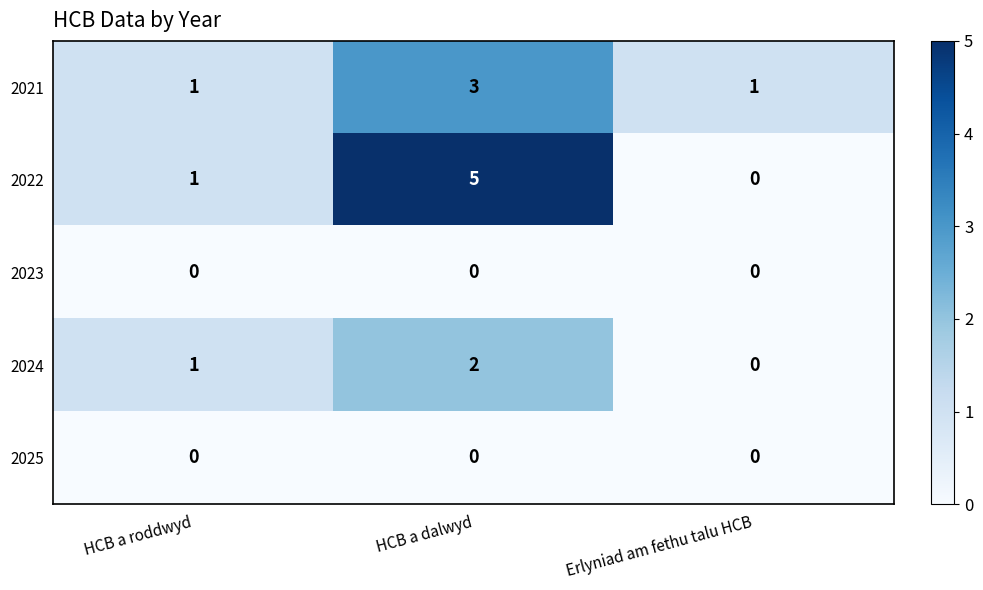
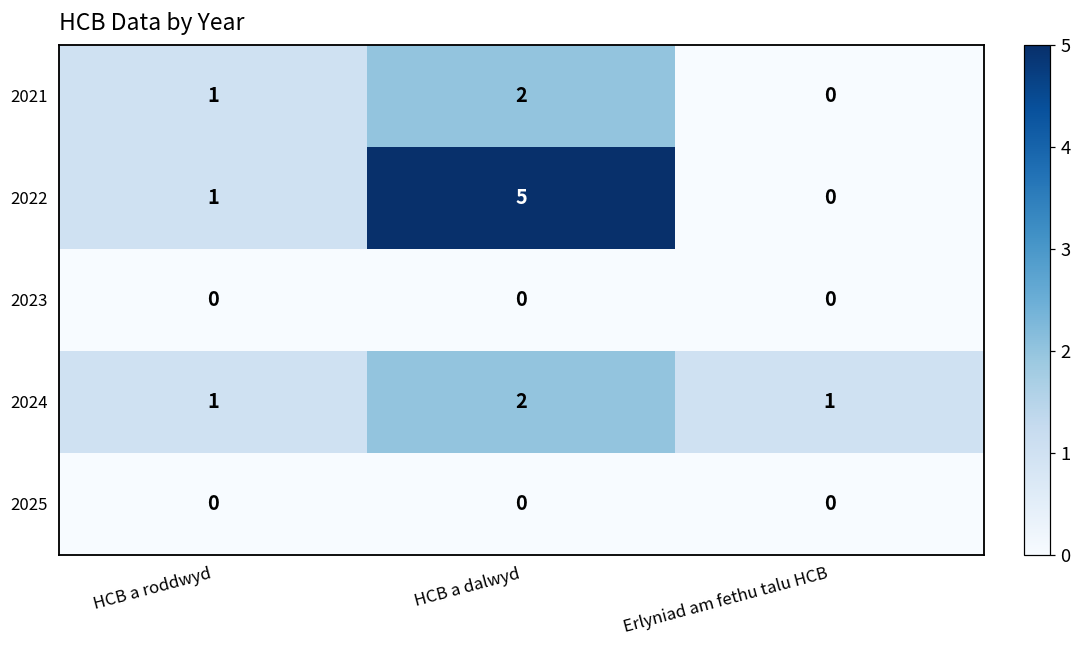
  {
    "2021": {
      "HCB a roddwyd": 1,
-     "HCB a dalwyd": 3,
-     "Erlyniad am fethu talu HCB": 1
+     "HCB a dalwyd": 2,
+     "Erlyniad am fethu talu HCB": 0
    },
    "2022": {
      "HCB a roddwyd": 1,
      "HCB a dalwyd": 5,
      "Erlyniad am fethu talu HCB": 0
    },
    "2023": {
      "HCB a roddwyd": 0,
      "HCB a dalwyd": 0,
      "Erlyniad am fethu talu HCB": 0
    },
    "2024": {
      "HCB a roddwyd": 1,
      "HCB a dalwyd": 2,
-     "Erlyniad am fethu talu HCB": 0
+     "Erlyniad am fethu talu HCB": 1
    },
    "2025": {
      "HCB a roddwyd": 0,
      "HCB a dalwyd": 0,
      "Erlyniad am fethu talu HCB": 0
    }
  }
